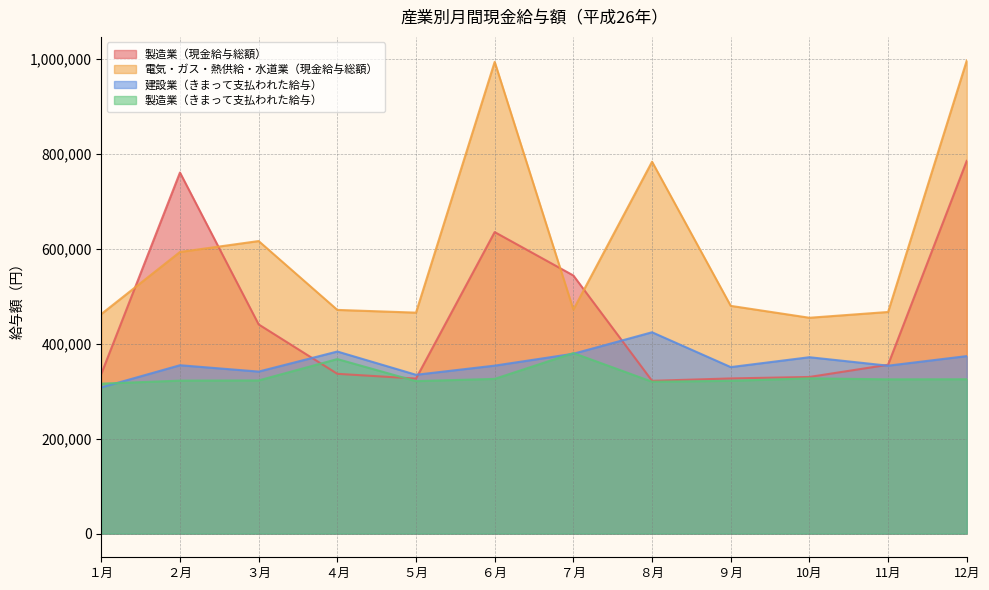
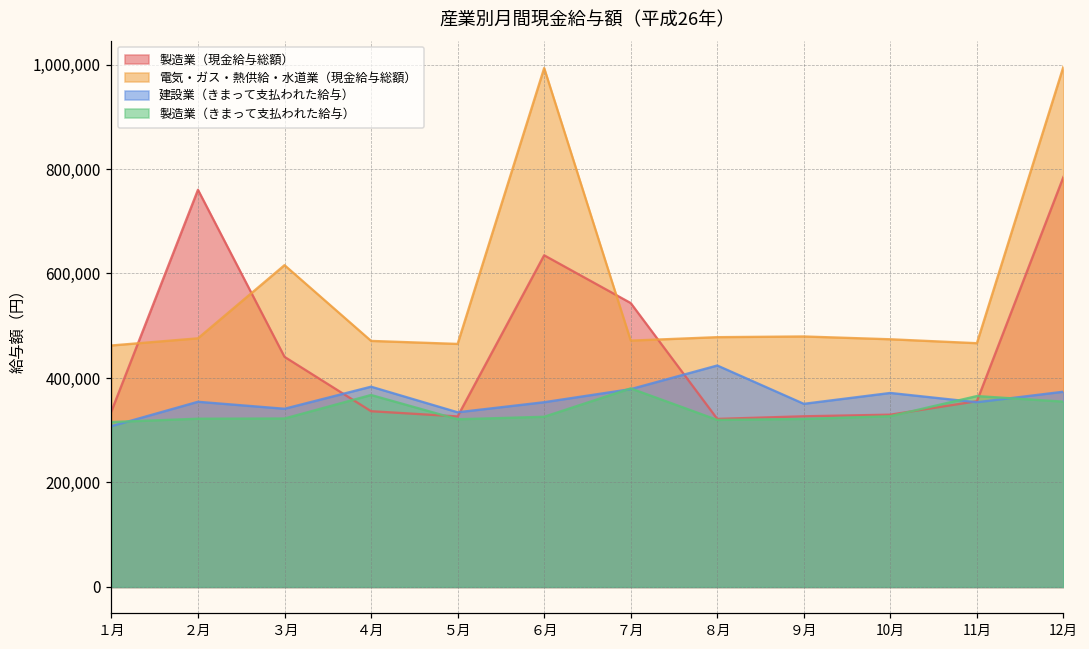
  {
    "製造業（現金給与総額）": {
      "１月": "340,000",
      "２月": "760,000",
      "３月": "440,000",
      "４月": "340,000",
      "６月": "630,000",
      "７月": "540,000",
      "12月": "780,000"
    },
    "電気・ガス・熱供給・水道業（現金給与総額）": {
      "１月": "460,000",
-     "２月": "590,000",
+     "２月": "480,000",
      "３月": "620,000",
      "４月": "470,000",
      "５月": "470,000",
      "６月": "990,000",
      "７月": "470,000",
-     "８月": "780,000",
+     "８月": "480,000",
      "９月": "480,000",
-     "10月": "450,000",
+     "10月": "470,000",
      "11月": "470,000",
      "12月": "1,000,000"
    },
    "建設業（きまって支払われた給与）": {
      "１月": "310,000",
      "２月": "350,000",
      "３月": "340,000",
      "４月": "380,000",
      "５月": "330,000",
      "６月": "350,000",
      "８月": "420,000",
      "９月": "350,000",
      "10月": "370,000",
      "12月": "370,000"
    },
    "製造業（きまって支払われた給与）": {
      "１月": "320,000",
      "２月": "320,000",
      "３月": "320,000",
      "４月": "370,000",
      "６月": "330,000",
-     "11月": "320,000",
-     "12月": "330,000"
+     "11月": "370,000",
+     "12月": "350,000"
    }
  }
